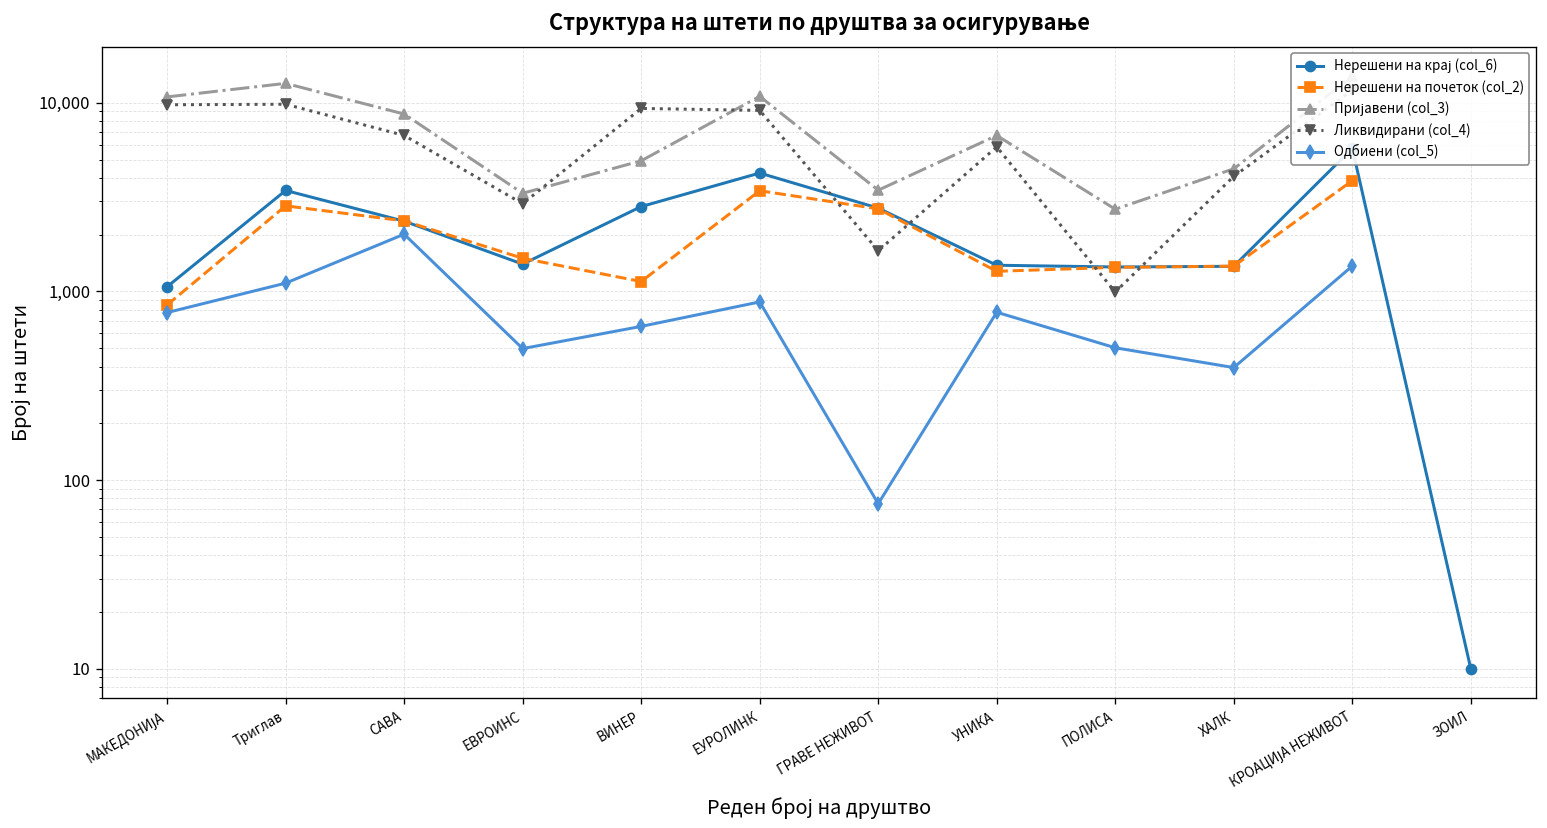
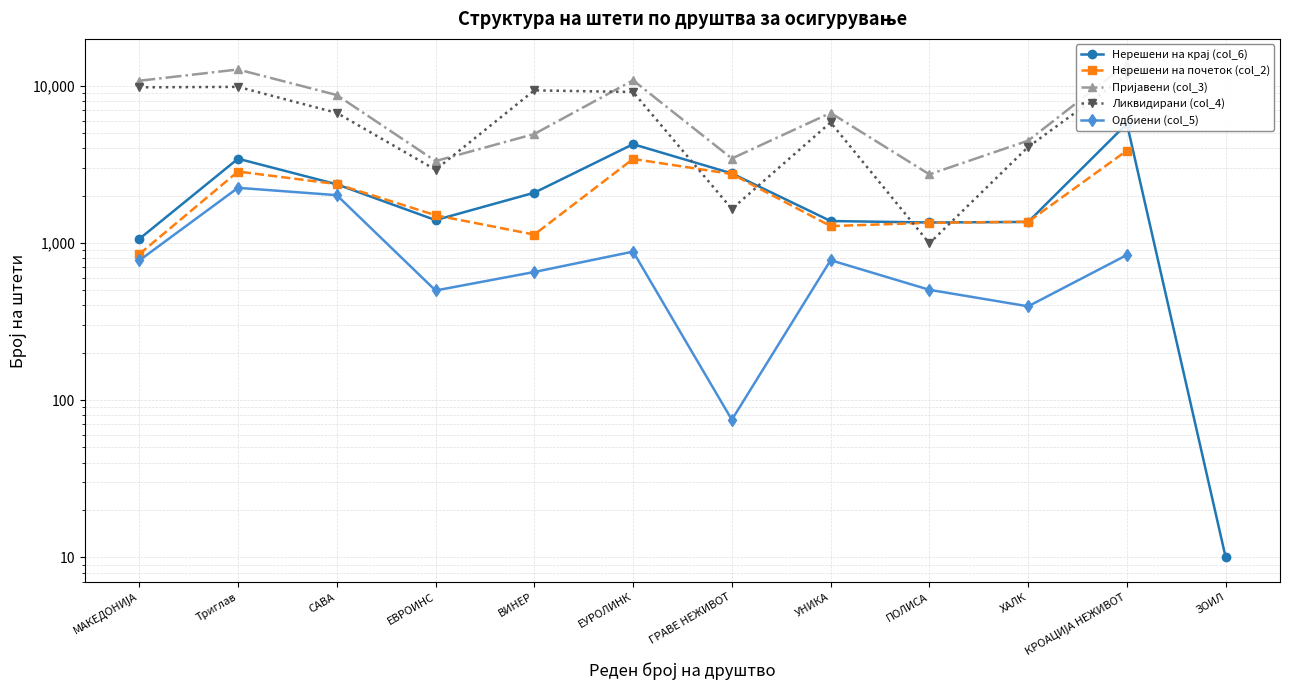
  {
    "Нерешени на крај (col_6)": {
      "МАКЕДОНИЈА": "1,100",
      "Триглав": "3,400",
      "ЕВРОИНС": "1,400",
-     "ВИНЕР": "2,800",
+     "ВИНЕР": "2,100",
      "ЕУРОЛИНК": "4,200",
      "УНИКА": "1,400",
      "ЗОИЛ": "10"
    },
    "Нерешени на почеток (col_2)": {
      "МАКЕДОНИЈА": "800",
      "Триглав": "2,800",
      "ЕВРОИНС": "1,500",
      "ВИНЕР": "1,100",
      "ЕУРОЛИНК": "3,400",
      "УНИКА": "1,300",
      "КРОАЦИЈА НЕЖИВОТ": "3,900"
    },
    "Пријавени (col_3)": {
      "МАКЕДОНИЈА": "11,000",
      "Триглав": "13,000",
      "САВА": "9,000",
      "ЕВРОИНС": "3,300",
      "ВИНЕР": "4,900",
      "ЕУРОЛИНК": "11,000",
      "ГРАВЕ НЕЖИВОТ": "3,400",
      "УНИКА": "6,700",
      "ПОЛИСА": "2,700",
      "ХАЛК": "4,500"
    },
    "Ликвидирани (col_4)": {
      "МАКЕДОНИЈА": "10,000",
      "Триглав": "10,000",
      "САВА": "6,700",
      "ЕВРОИНС": "2,900",
      "ВИНЕР": "9,000",
      "ЕУРОЛИНК": "9,000",
      "ГРАВЕ НЕЖИВОТ": "1,600",
      "УНИКА": "5,800",
      "ПОЛИСА": "1,000",
      "ХАЛК": "4,100"
    },
    "Одбиени (col_5)": {
      "МАКЕДОНИЈА": "800",
-     "Триглав": "1,100",
+     "Триглав": "2,200",
      "САВА": "2,000",
      "ЕВРОИНС": "500",
      "ВИНЕР": "650",
      "ЕУРОЛИНК": "900",
      "ГРАВЕ НЕЖИВОТ": "80",
      "УНИКА": "800",
      "ПОЛИСА": "500",
      "ХАЛК": "400",
-     "КРОАЦИЈА НЕЖИВОТ": "1,400"
+     "КРОАЦИЈА НЕЖИВОТ": "800"
    }
  }
